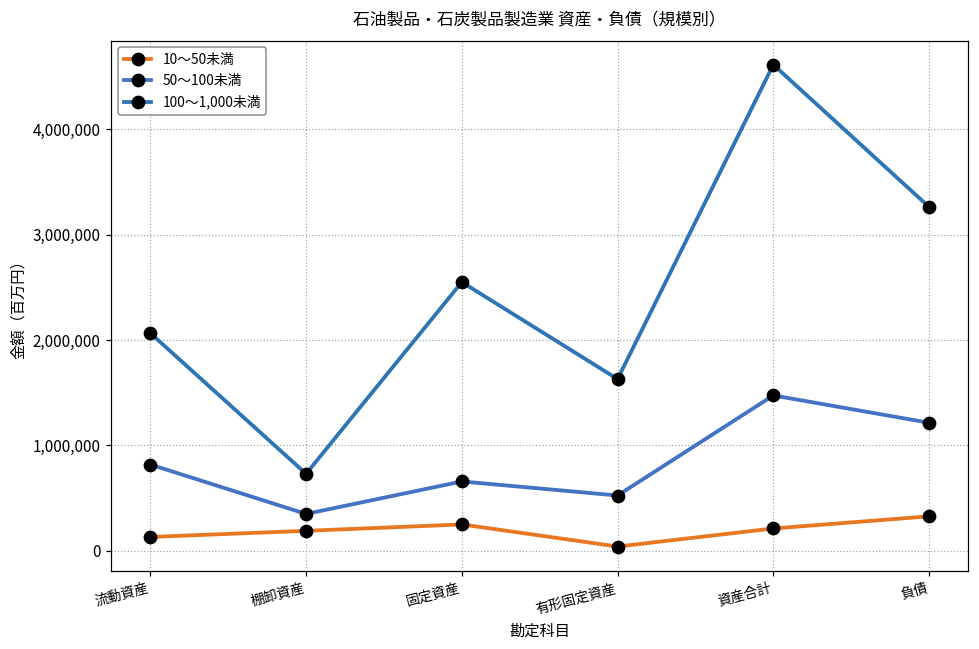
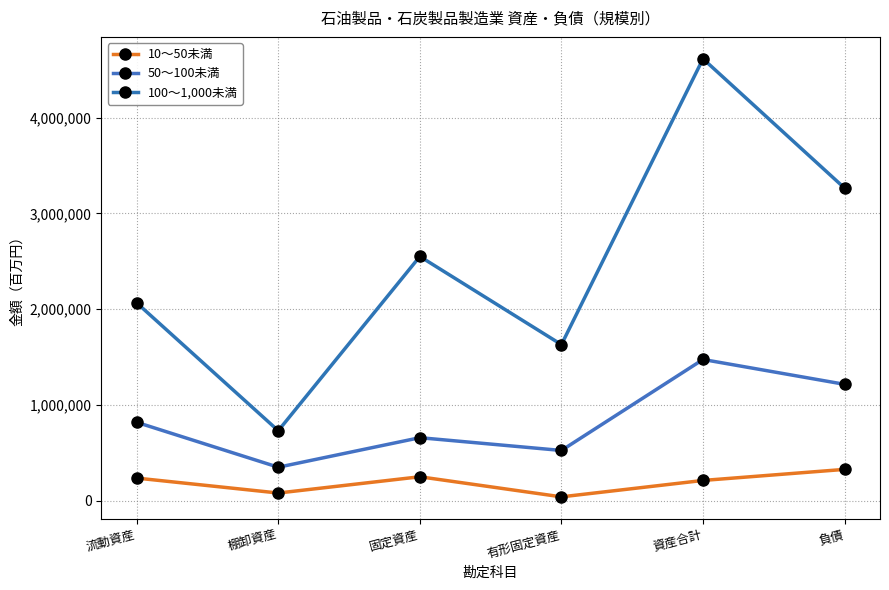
  {
    "10～50未満": {
-     "流動資産": "100,000",
-     "棚卸資産": "200,000",
+     "流動資産": "200,000",
+     "棚卸資産": "100,000",
      "固定資産": "200,000",
      "有形固定資産": "0",
      "資産合計": "200,000",
      "負債": "300,000"
    }
  }
